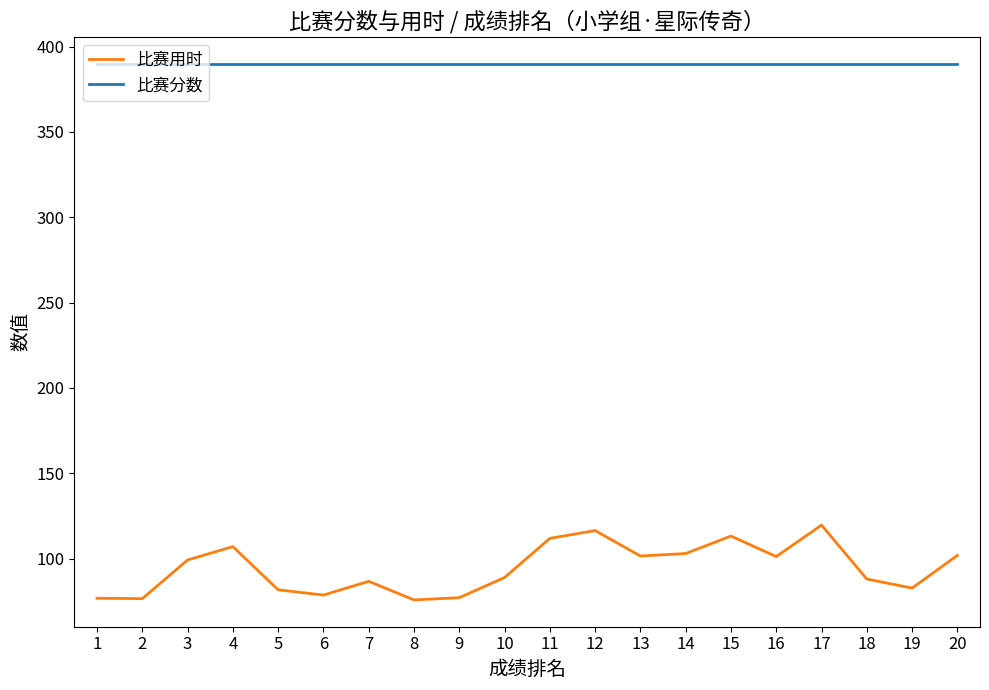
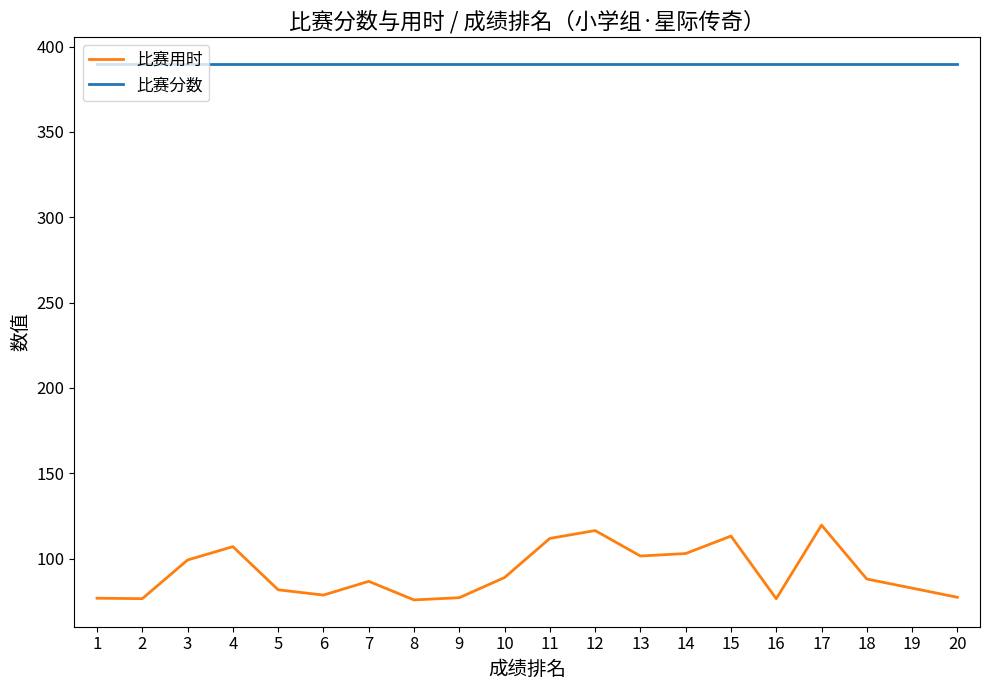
  {
    "比赛用时": {
      "1": 77,
      "2": 77,
      "3": 99,
      "4": 107,
      "5": 82,
      "6": 79,
      "7": 87,
      "8": 76,
      "9": 77,
      "10": 89,
      "11": 112,
      "12": 116,
      "13": 102,
      "14": 103,
      "15": 113,
-     "16": 101,
+     "16": 77,
      "17": 120,
      "18": 88,
      "19": 83,
-     "20": 102
+     "20": 77
    },
    "比赛分数": {
      "4": 390,
      "5": 390,
      "6": 390,
      "7": 390,
      "8": 390,
      "9": 390,
      "10": 390,
      "11": 390,
      "12": 390,
      "13": 390,
      "14": 390,
      "15": 390,
      "16": 390,
      "17": 390,
      "18": 390,
      "19": 390,
      "20": 390
    }
  }
